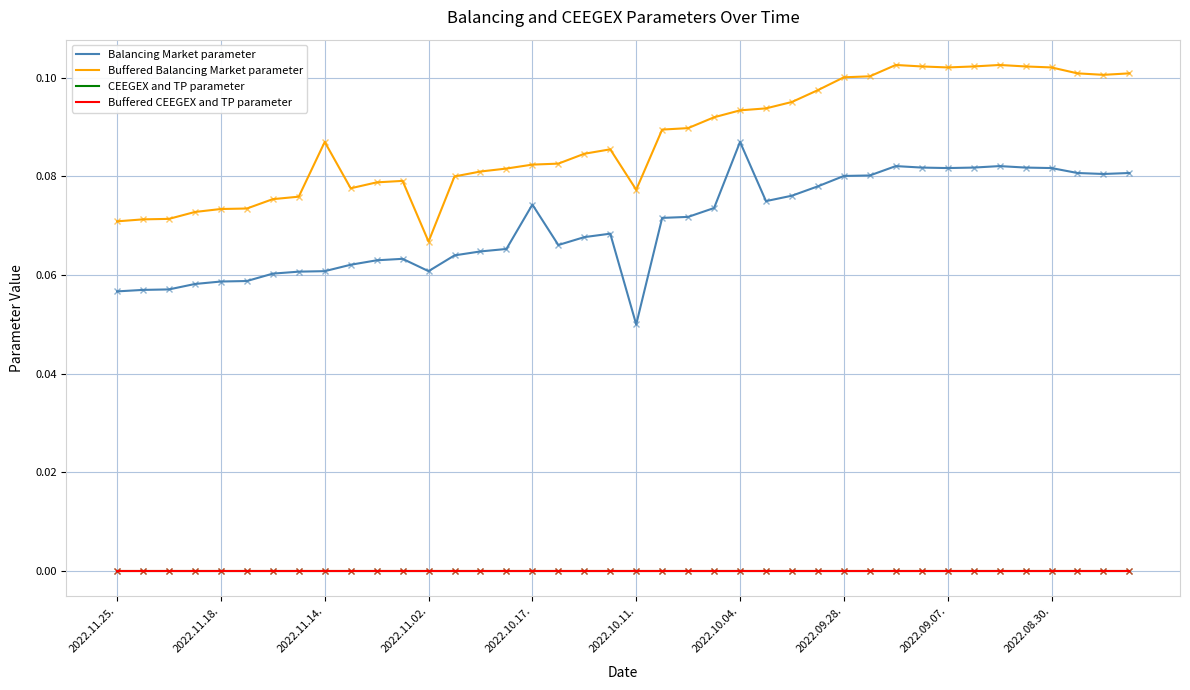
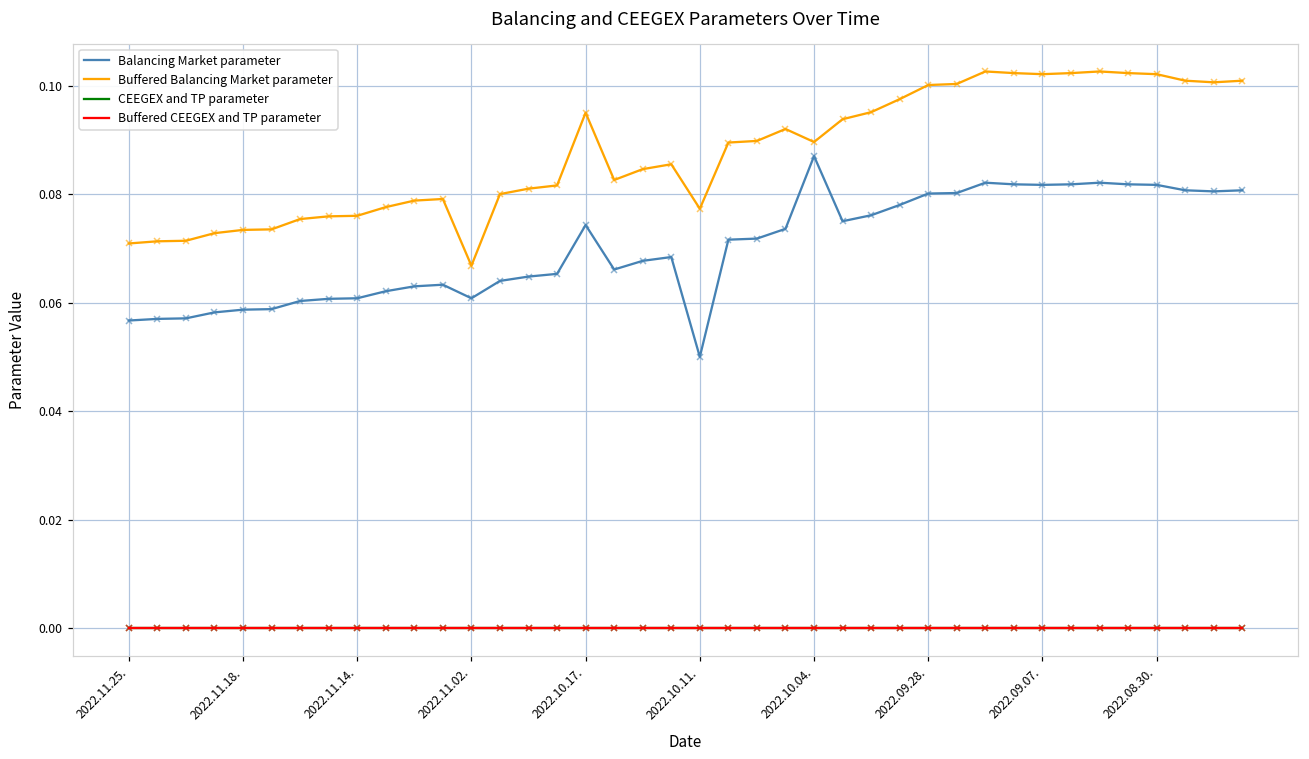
  {
    "Balancing Market parameter": {
      "2022.11.25.": 0.057,
      "2022.11.18.": 0.059,
      "2022.11.14.": 0.061,
      "2022.11.02.": 0.061,
      "2022.10.17.": 0.074,
      "2022.10.11.": 0.050,
      "2022.10.04.": 0.087,
      "2022.09.28.": 0.080,
      "2022.09.07.": 0.082,
      "2022.08.30.": 0.082
    },
    "Buffered Balancing Market parameter": {
      "2022.11.25.": 0.071,
      "2022.11.18.": 0.073,
-     "2022.11.14.": 0.087,
+     "2022.11.14.": 0.076,
      "2022.11.02.": 0.067,
-     "2022.10.17.": 0.082,
+     "2022.10.17.": 0.095,
      "2022.10.11.": 0.077,
-     "2022.10.04.": 0.093,
+     "2022.10.04.": 0.090,
      "2022.09.28.": 0.100,
      "2022.09.07.": 0.102,
      "2022.08.30.": 0.102
    },
    "Buffered CEEGEX and TP parameter": {
      "2022.11.25.": 0.000,
      "2022.11.18.": 0.000,
      "2022.11.14.": 0.000,
      "2022.11.02.": 0.000,
      "2022.10.17.": 0.000,
      "2022.10.11.": 0.000,
      "2022.10.04.": 0.000,
      "2022.09.28.": 0.000,
      "2022.09.07.": 0.000,
      "2022.08.30.": 0.000
    }
  }
